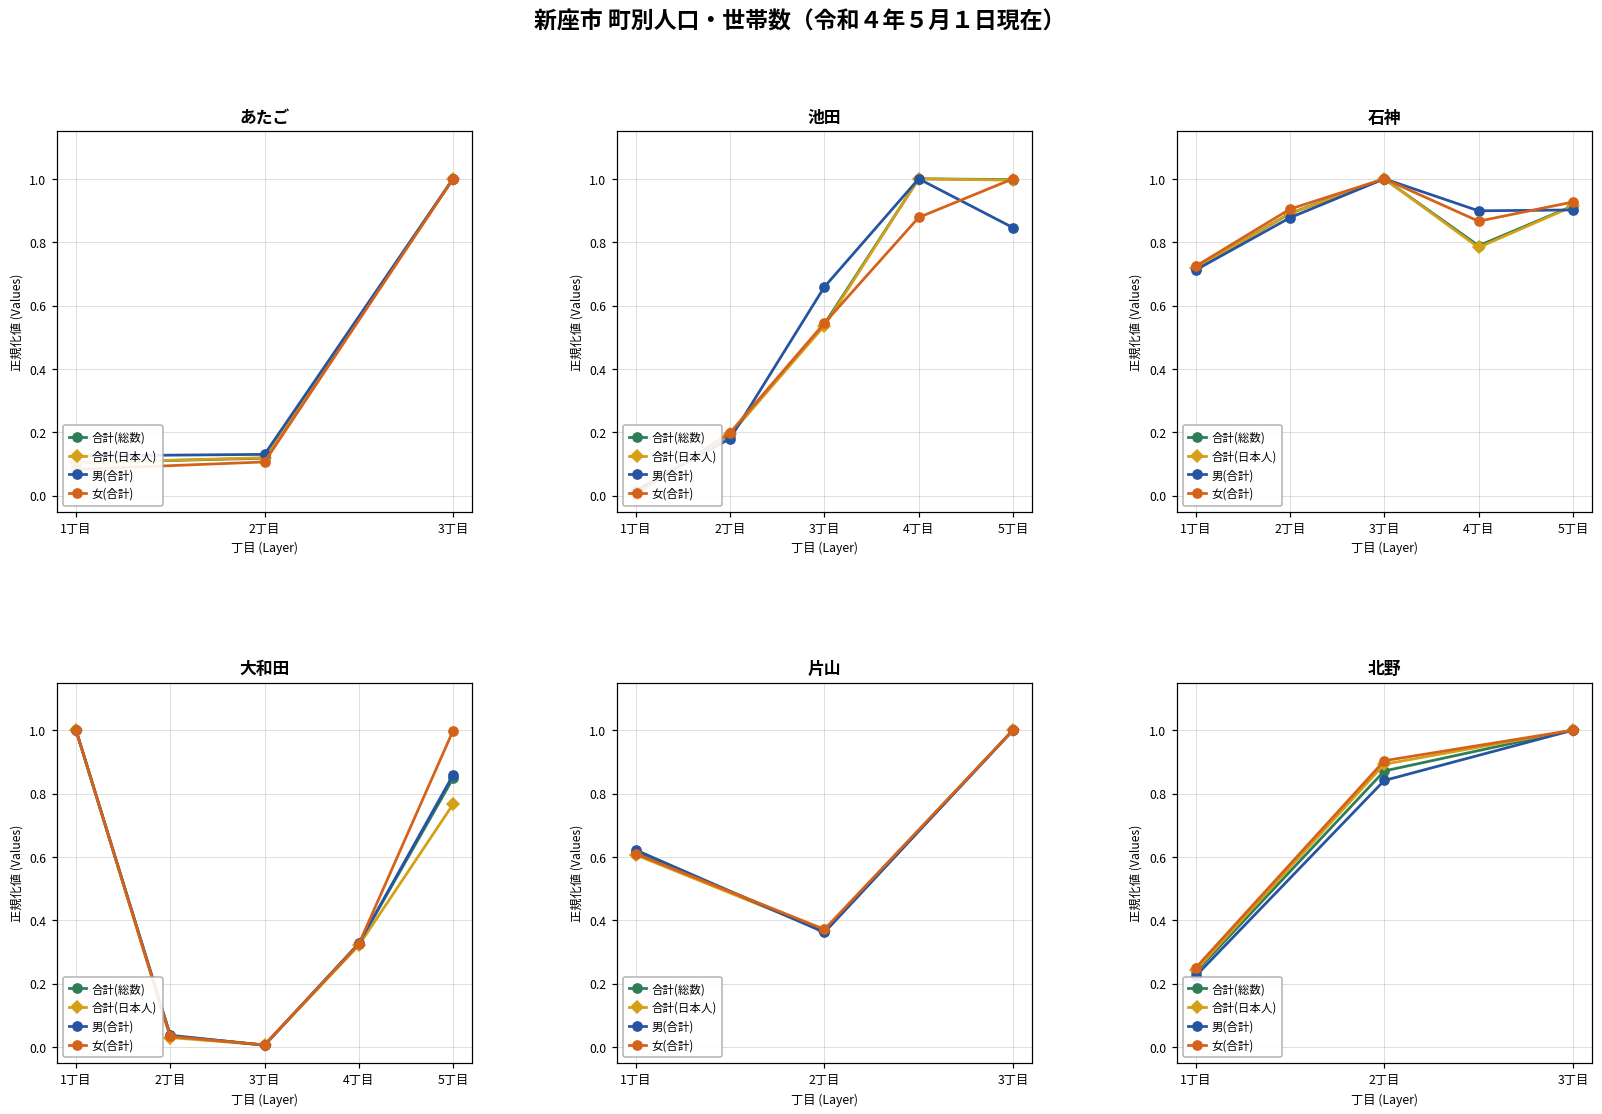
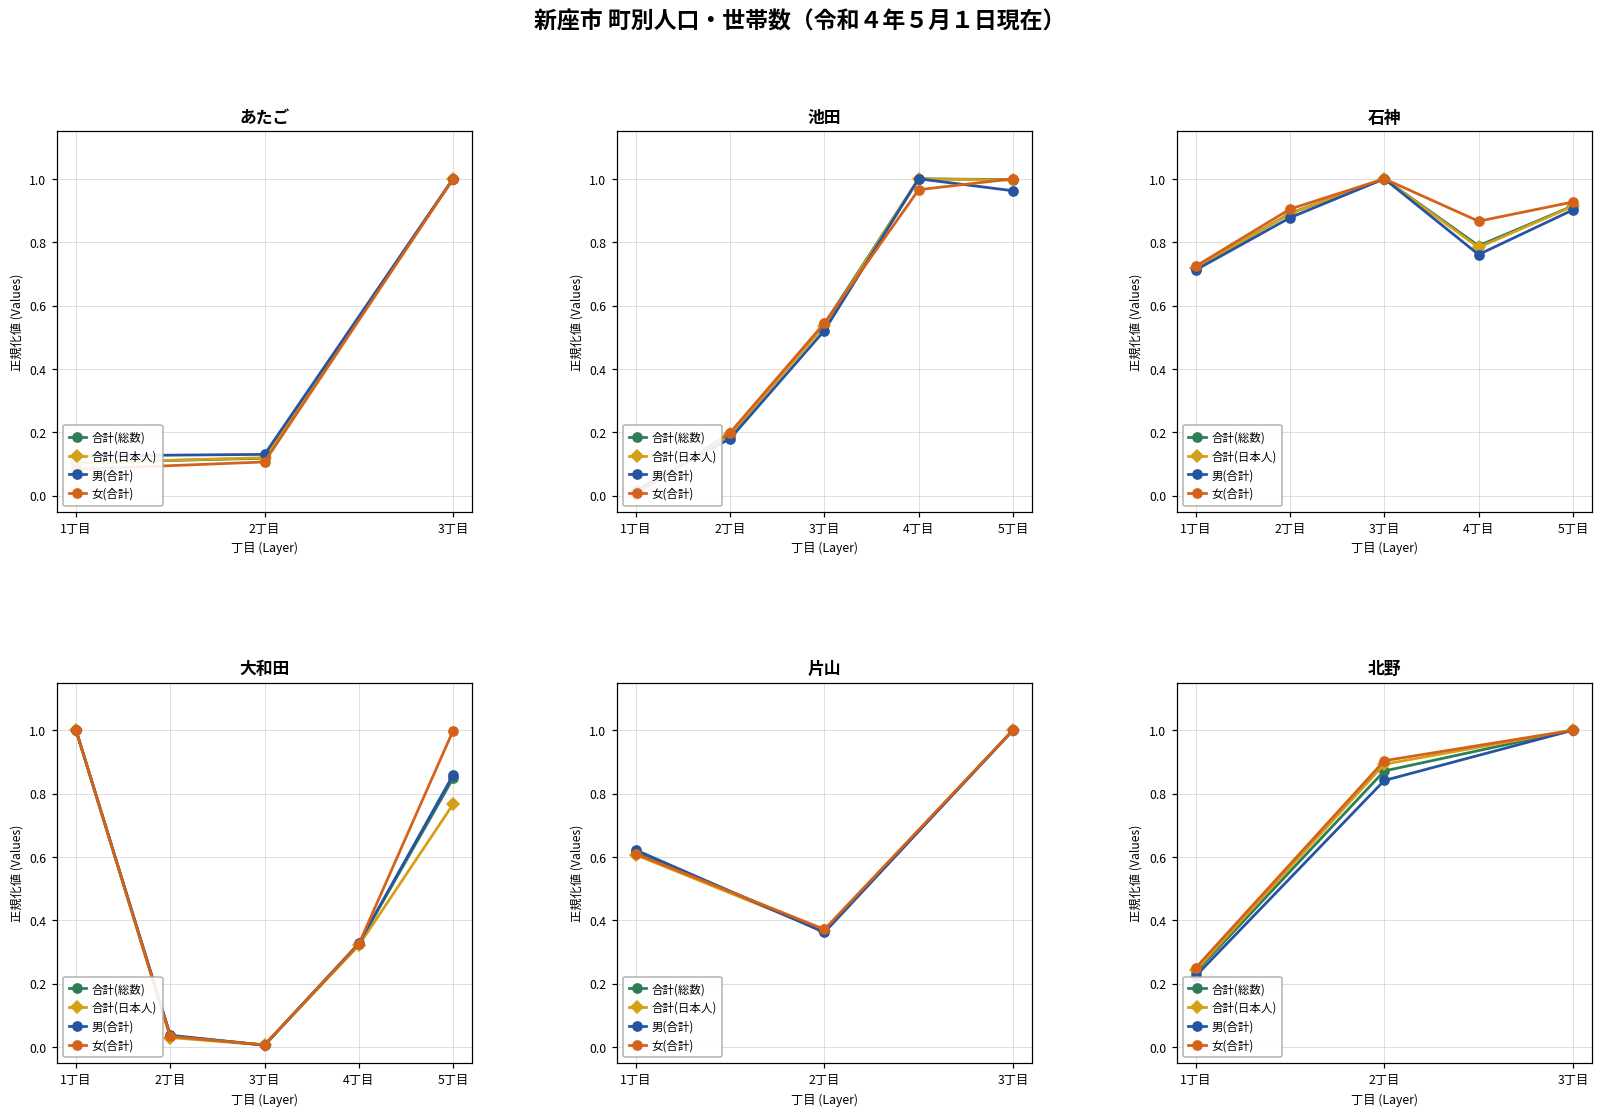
  {
    "あたご": {
      "合計(日本人)": {
        "2丁目": 0.12
      },
      "男(合計)": {
        "2丁目": 0.13
      },
      "女(合計)": {
        "2丁目": 0.11
      }
    },
    "池田": {
      "男(合計)": {
        "2丁目": 0.18,
-       "3丁目": 0.66,
-       "5丁目": 0.85
+       "3丁目": 0.52,
+       "5丁目": 0.96
      },
      "女(合計)": {
-       "4丁目": 0.88
+       "4丁目": 0.97
      }
    },
    "石神": {
      "男(合計)": {
        "2丁目": 0.88,
-       "4丁目": 0.90,
+       "4丁目": 0.76,
        "5丁目": 0.90
      },
      "女(合計)": {
        "2丁目": 0.90,
        "4丁目": 0.87,
        "5丁目": 0.93
      }
    },
    "大和田": {
      "合計(総数)": {
        "5丁目": 0.85
      },
      "合計(日本人)": {
        "5丁目": 0.77
      },
      "男(合計)": {
        "5丁目": 0.86
      },
      "女(合計)": {
        "5丁目": 1.00
      }
    },
    "北野": {
      "合計(総数)": {
        "2丁目": 0.87
      },
      "合計(日本人)": {
        "2丁目": 0.89
      },
      "男(合計)": {
        "1丁目": 0.22,
        "2丁目": 0.84
      },
      "女(合計)": {
        "2丁目": 0.90
      }
    }
  }
